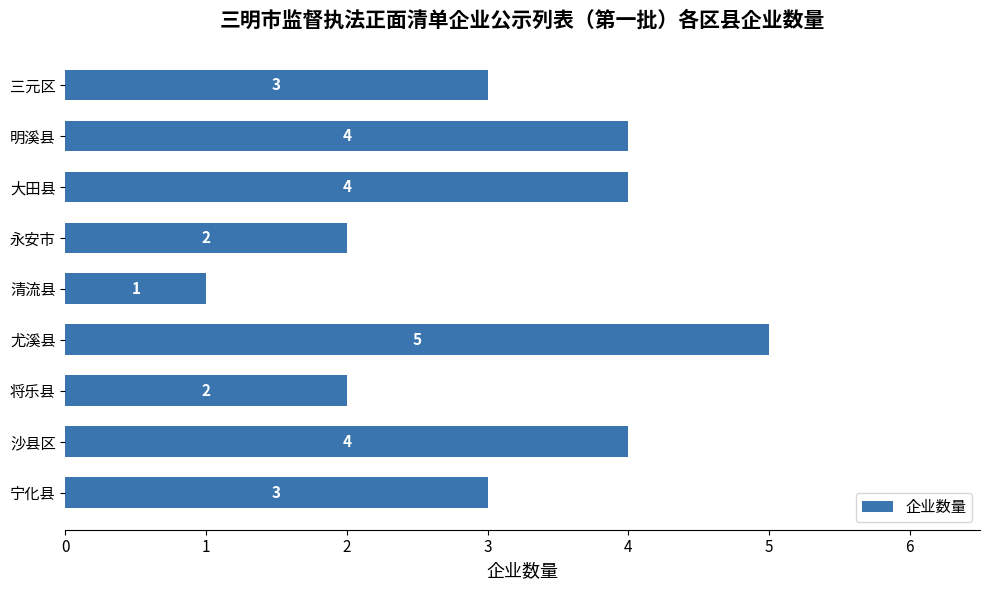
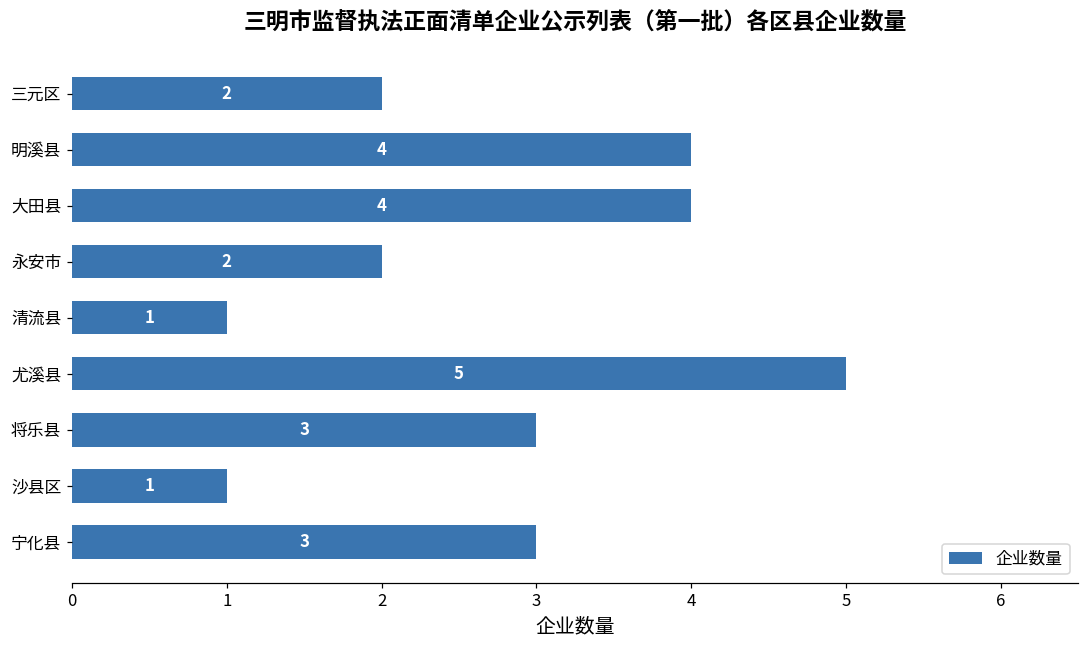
  {
-   "三元区": 3,
+   "三元区": 2,
    "明溪县": 4,
    "大田县": 4,
    "永安市": 2,
    "清流县": 1,
    "尤溪县": 5,
-   "将乐县": 2,
-   "沙县区": 4,
+   "将乐县": 3,
+   "沙县区": 1,
    "宁化县": 3
  }
